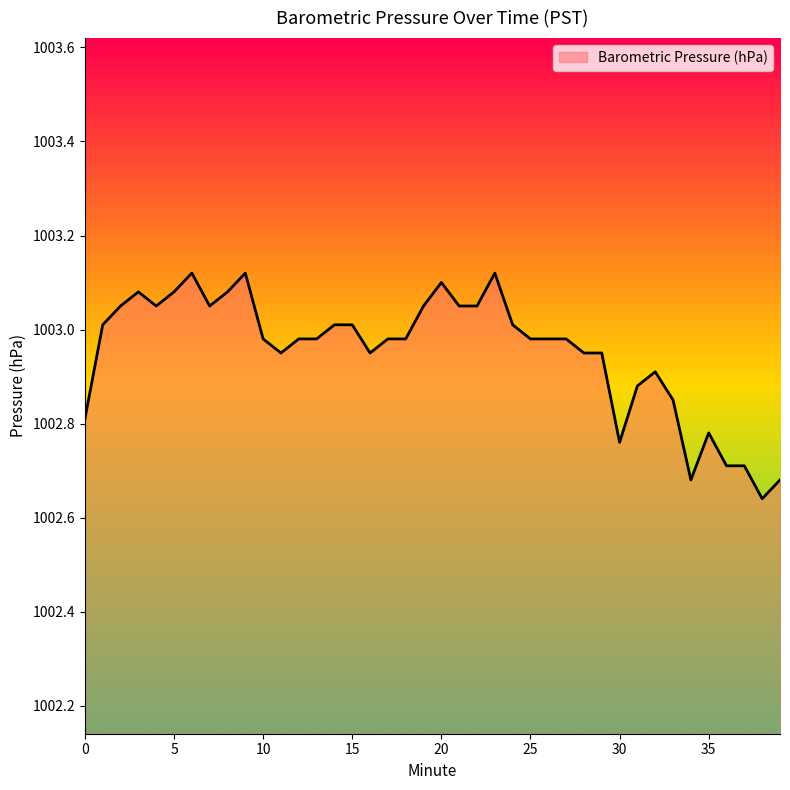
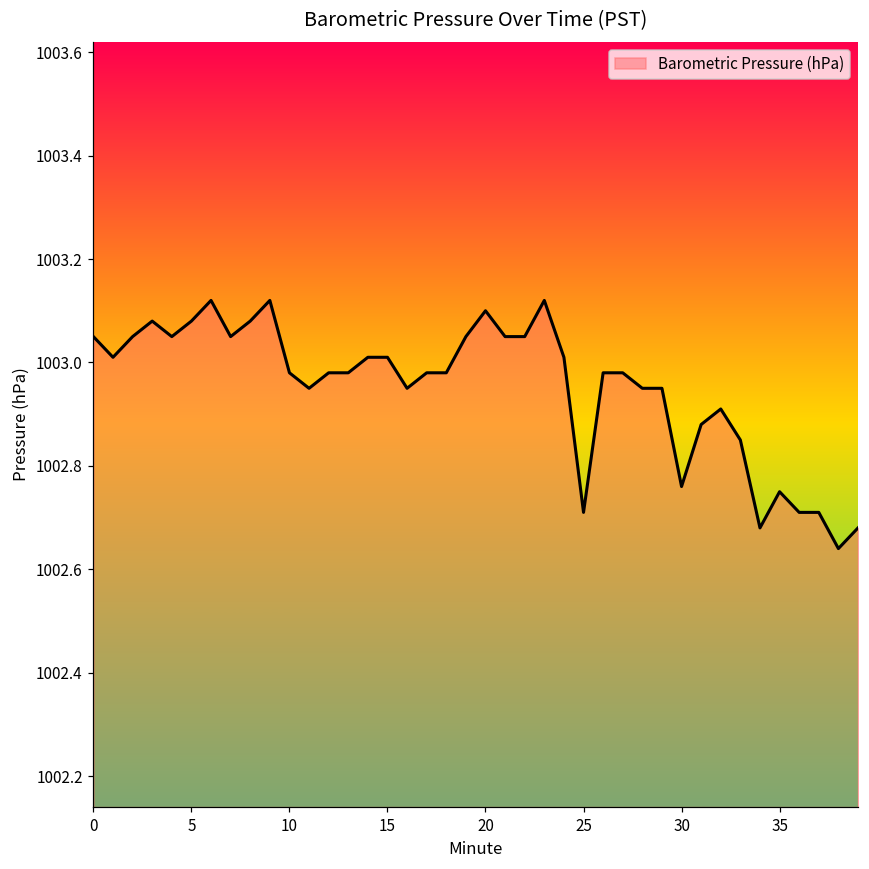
  {
-   "0": 1002.81,
+   "0": 1003.05,
    "5": 1003.08,
    "10": 1002.98,
    "15": 1003.01,
    "20": 1003.10,
-   "25": 1002.98,
+   "25": 1002.71,
    "30": 1002.76,
-   "35": 1002.78
+   "35": 1002.75
  }
